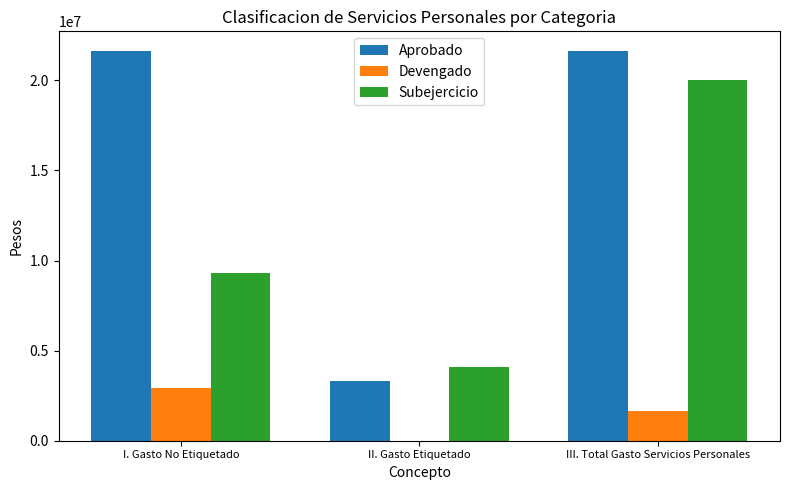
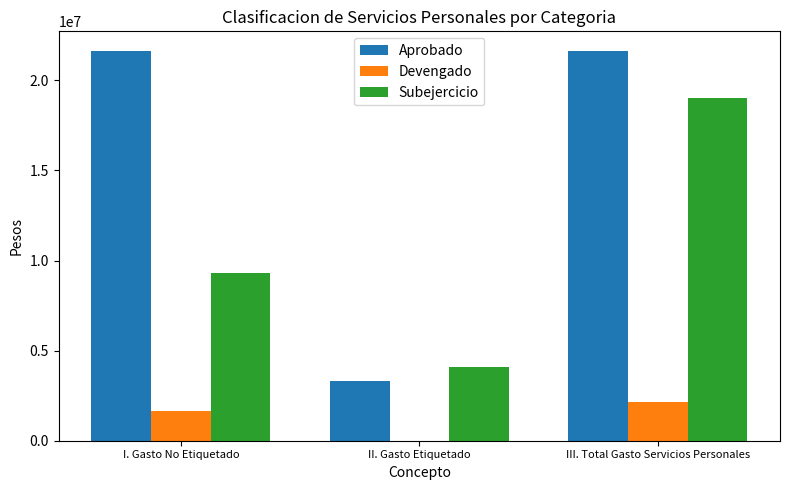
  {
    "Aprobado": {
      "I. Gasto No Etiquetado": 21600000,
      "II. Gasto Etiquetado": 3300000,
      "III. Total Gasto Servicios Personales": 21600000
    },
    "Devengado": {
-     "I. Gasto No Etiquetado": 2900000,
+     "I. Gasto No Etiquetado": 1600000,
      "II. Gasto Etiquetado": 0,
-     "III. Total Gasto Servicios Personales": 1600000
+     "III. Total Gasto Servicios Personales": 2100000
    },
    "Subejercicio": {
      "I. Gasto No Etiquetado": 9300000,
      "II. Gasto Etiquetado": 4100000,
-     "III. Total Gasto Servicios Personales": 20000000
+     "III. Total Gasto Servicios Personales": 19000000
    }
  }
